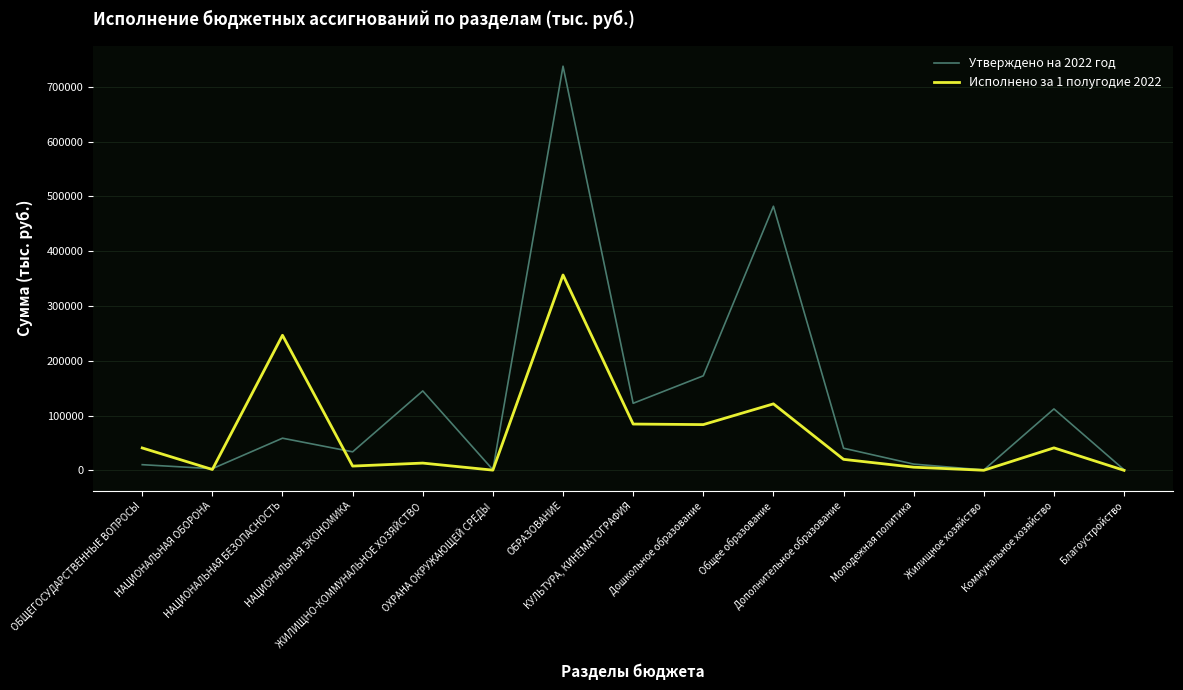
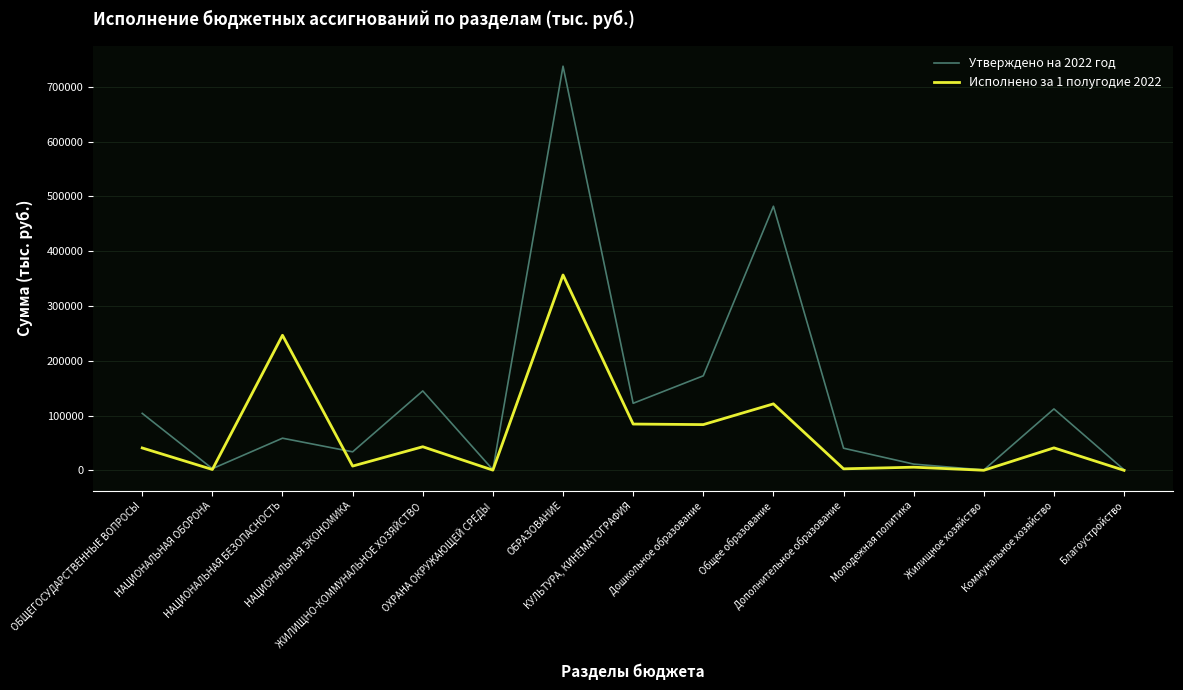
  {
    "Утверждено на 2022 год": {
-     "ОБЩЕГОСУДАРСТВЕННЫЕ ВОПРОСЫ": 10000,
+     "ОБЩЕГОСУДАРСТВЕННЫЕ ВОПРОСЫ": 100000,
      "НАЦИОНАЛЬНАЯ БЕЗОПАСНОСТЬ": 60000,
      "НАЦИОНАЛЬНАЯ ЭКОНОМИКА": 30000,
      "ЖИЛИЩНО-КОММУНАЛЬНОЕ ХОЗЯЙСТВО": 140000,
      "ОБРАЗОВАНИЕ": 740000,
      "КУЛЬТУРА, КИНЕМАТОГРАФИЯ": 120000,
      "Дошкольное образование": 170000,
      "Общее образование": 480000,
      "Дополнительное образование": 40000,
      "Молодежная политика": 10000,
      "Коммунальное хозяйство": 110000
    },
    "Исполнено за 1 полугодие 2022": {
      "ОБЩЕГОСУДАРСТВЕННЫЕ ВОПРОСЫ": 40000,
      "НАЦИОНАЛЬНАЯ БЕЗОПАСНОСТЬ": 250000,
      "НАЦИОНАЛЬНАЯ ЭКОНОМИКА": 10000,
-     "ЖИЛИЩНО-КОММУНАЛЬНОЕ ХОЗЯЙСТВО": 10000,
+     "ЖИЛИЩНО-КОММУНАЛЬНОЕ ХОЗЯЙСТВО": 40000,
      "ОБРАЗОВАНИЕ": 360000,
      "КУЛЬТУРА, КИНЕМАТОГРАФИЯ": 80000,
      "Дошкольное образование": 80000,
      "Общее образование": 120000,
-     "Дополнительное образование": 20000,
+     "Дополнительное образование": 0,
      "Молодежная политика": 10000,
      "Коммунальное хозяйство": 40000
    }
  }
